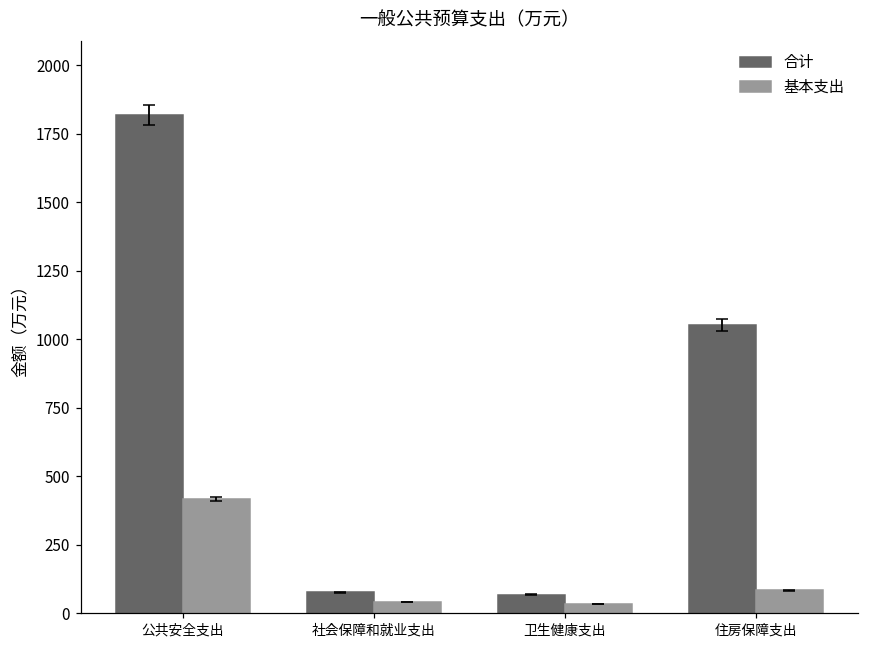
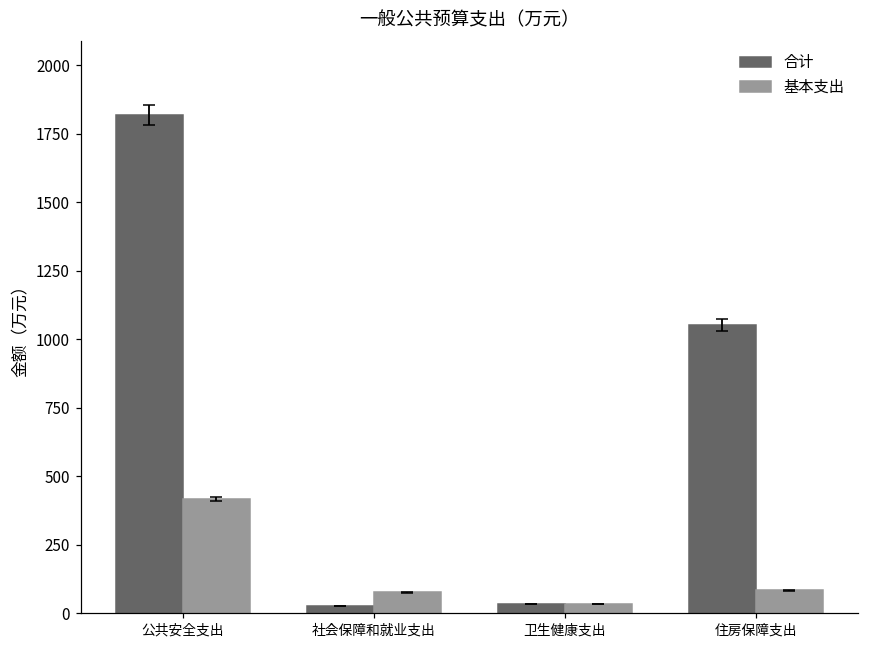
  {
    "合计": {
      "公共安全支出": 1820,
-     "社会保障和就业支出": 80,
-     "卫生健康支出": 70,
+     "社会保障和就业支出": 30,
+     "卫生健康支出": 30,
      "住房保障支出": 1050
    },
    "基本支出": {
      "公共安全支出": 420,
-     "社会保障和就业支出": 40,
+     "社会保障和就业支出": 80,
      "卫生健康支出": 30,
      "住房保障支出": 80
    }
  }
